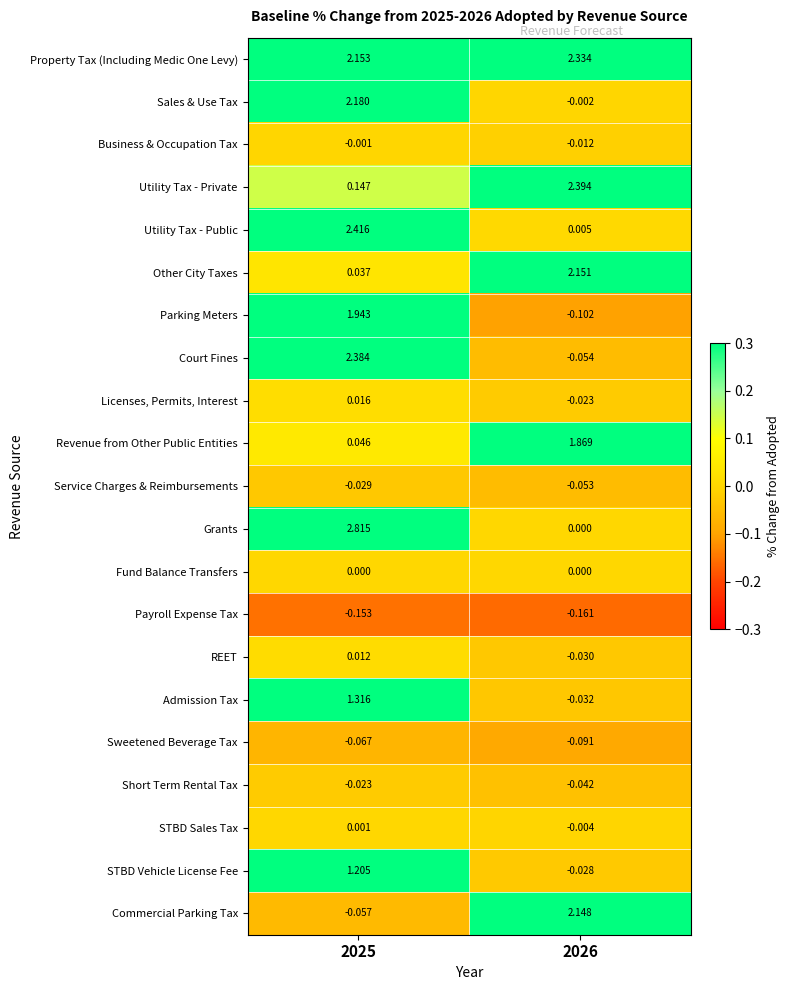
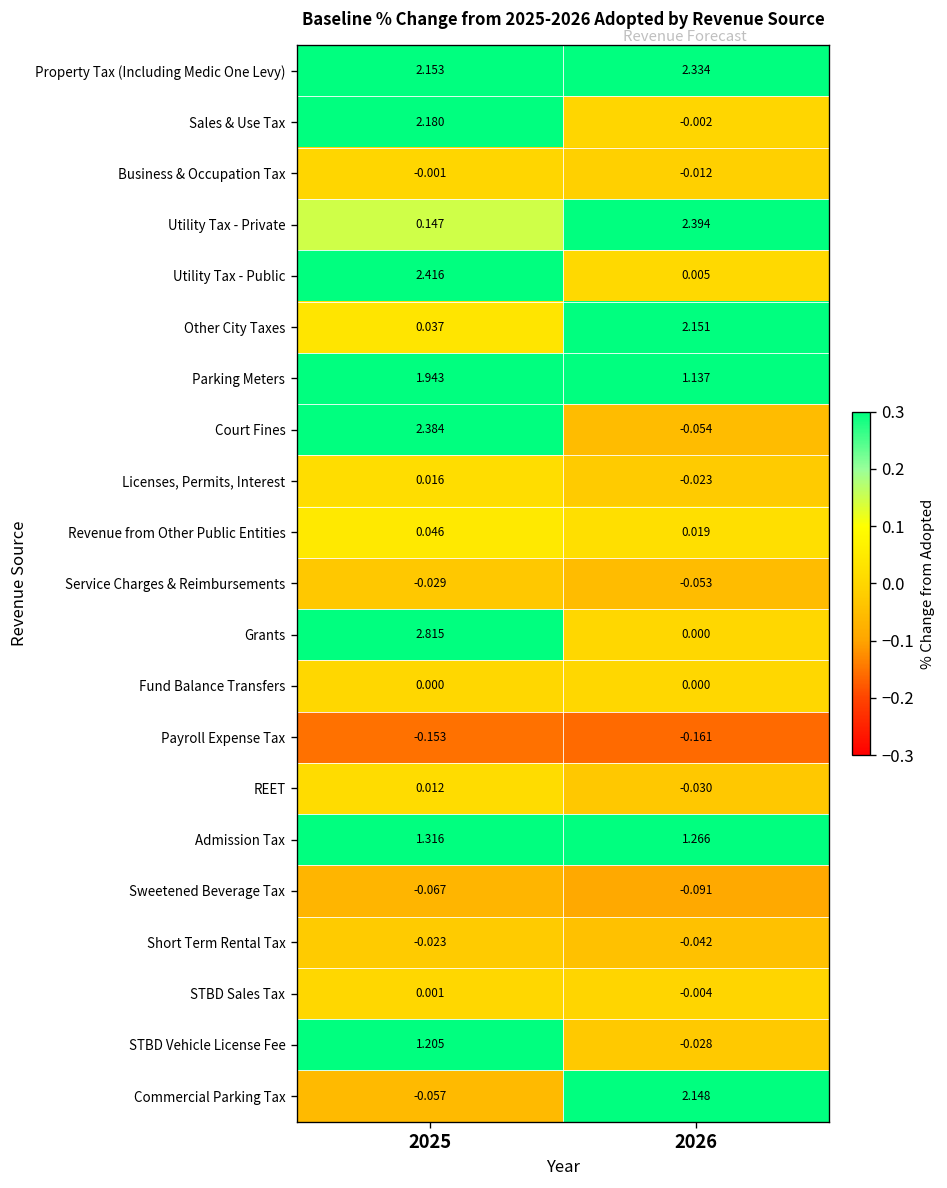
  {
    "Property Tax (Including Medic One Levy)": {
      "2025": 2.153,
      "2026": 2.334
    },
    "Sales & Use Tax": {
      "2025": 2.180,
      "2026": -0.002
    },
    "Business & Occupation Tax": {
      "2025": -0.001,
      "2026": -0.012
    },
    "Utility Tax - Private": {
      "2025": 0.147,
      "2026": 2.394
    },
    "Utility Tax - Public": {
      "2025": 2.416,
      "2026": 0.005
    },
    "Other City Taxes": {
      "2025": 0.037,
      "2026": 2.151
    },
    "Parking Meters": {
      "2025": 1.943,
-     "2026": -0.102
+     "2026": 1.137
    },
    "Court Fines": {
      "2025": 2.384,
      "2026": -0.054
    },
    "Licenses, Permits, Interest": {
      "2025": 0.016,
      "2026": -0.023
    },
    "Revenue from Other Public Entities": {
      "2025": 0.046,
-     "2026": 1.869
+     "2026": 0.019
    },
    "Service Charges & Reimbursements": {
      "2025": -0.029,
      "2026": -0.053
    },
    "Grants": {
      "2025": 2.815,
      "2026": 0.000
    },
    "Fund Balance Transfers": {
      "2025": 0.000,
      "2026": 0.000
    },
    "Payroll Expense Tax": {
      "2025": -0.153,
      "2026": -0.161
    },
    "REET": {
      "2025": 0.012,
      "2026": -0.030
    },
    "Admission Tax": {
      "2025": 1.316,
-     "2026": -0.032
+     "2026": 1.266
    },
    "Sweetened Beverage Tax": {
      "2025": -0.067,
      "2026": -0.091
    },
    "Short Term Rental Tax": {
      "2025": -0.023,
      "2026": -0.042
    },
    "STBD Sales Tax": {
      "2025": 0.001,
      "2026": -0.004
    },
    "STBD Vehicle License Fee": {
      "2025": 1.205,
      "2026": -0.028
    },
    "Commercial Parking Tax": {
      "2025": -0.057,
      "2026": 2.148
    }
  }
